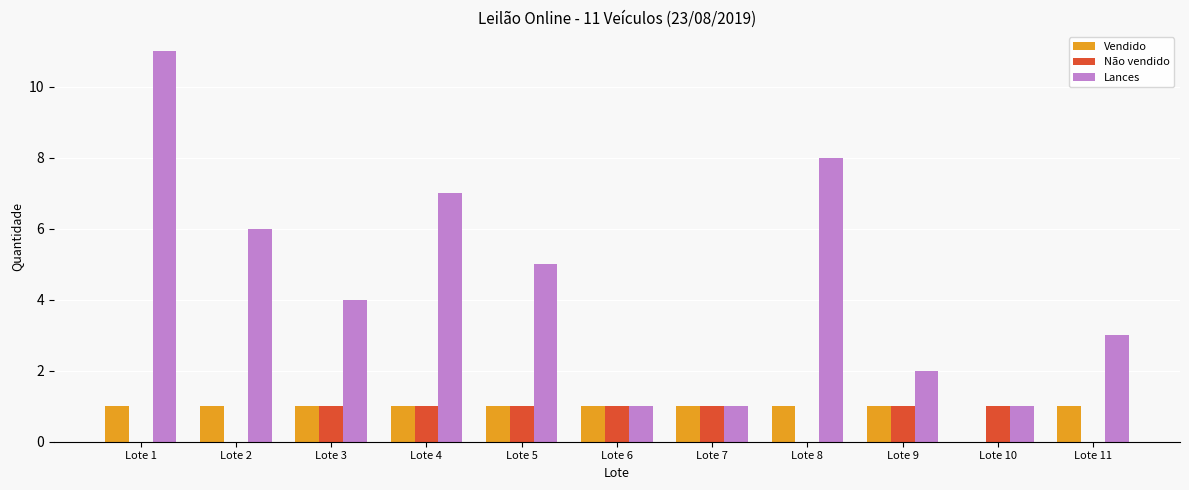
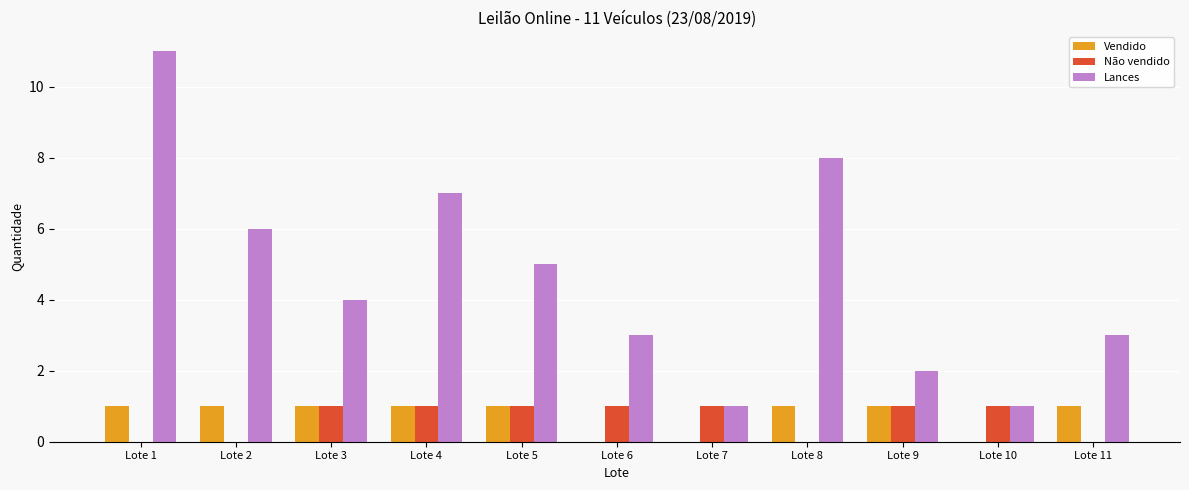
  {
    "Vendido": {
      "Lote 1": 1,
      "Lote 2": 1,
      "Lote 3": 1,
      "Lote 4": 1,
      "Lote 5": 1,
-     "Lote 6": 1,
-     "Lote 7": 1,
+     "Lote 6": 0,
+     "Lote 7": 0,
      "Lote 8": 1,
      "Lote 9": 1,
      "Lote 10": 0,
      "Lote 11": 1
    },
    "Não vendido": {
      "Lote 1": 0,
      "Lote 2": 0,
      "Lote 3": 1,
      "Lote 4": 1,
      "Lote 5": 1,
      "Lote 6": 1,
      "Lote 7": 1,
      "Lote 8": 0,
      "Lote 9": 1,
      "Lote 10": 1,
      "Lote 11": 0
    },
    "Lances": {
      "Lote 1": 11,
      "Lote 2": 6,
      "Lote 3": 4,
      "Lote 4": 7,
      "Lote 5": 5,
-     "Lote 6": 1,
+     "Lote 6": 3,
      "Lote 7": 1,
      "Lote 8": 8,
      "Lote 9": 2,
      "Lote 10": 1,
      "Lote 11": 3
    }
  }
